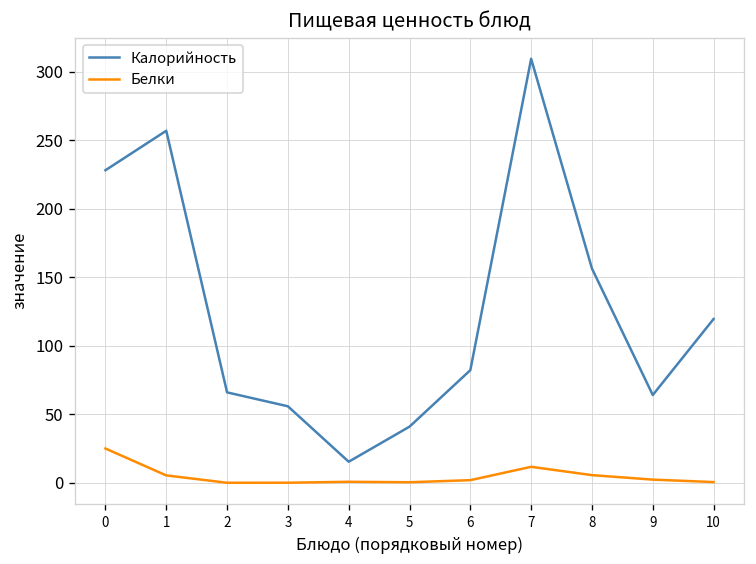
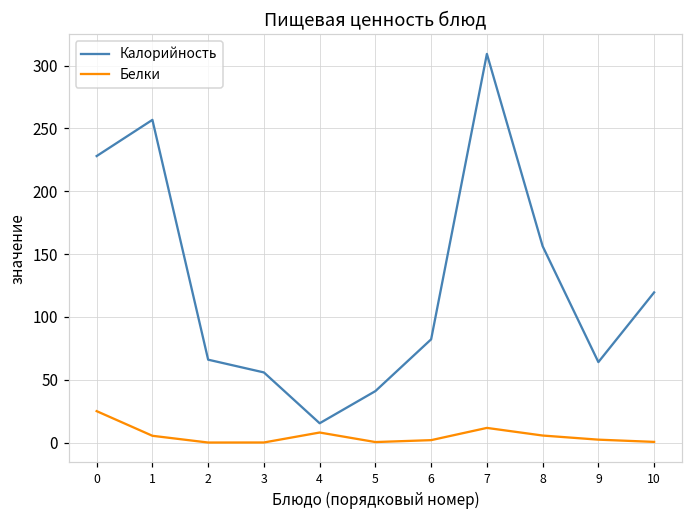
  {
    "Калорийность": {
      "0": 228,
      "1": 257,
      "2": 66,
      "3": 56,
      "4": 15,
      "5": 41,
      "6": 82,
      "7": 309,
      "8": 156,
      "9": 64,
      "10": 120
    },
    "Белки": {
      "0": 25,
      "1": 5,
      "2": 0,
      "3": 0,
-     "4": 1,
+     "4": 8,
      "5": 0,
      "6": 2,
      "7": 12,
      "8": 6,
      "9": 2,
      "10": 1
    }
  }
